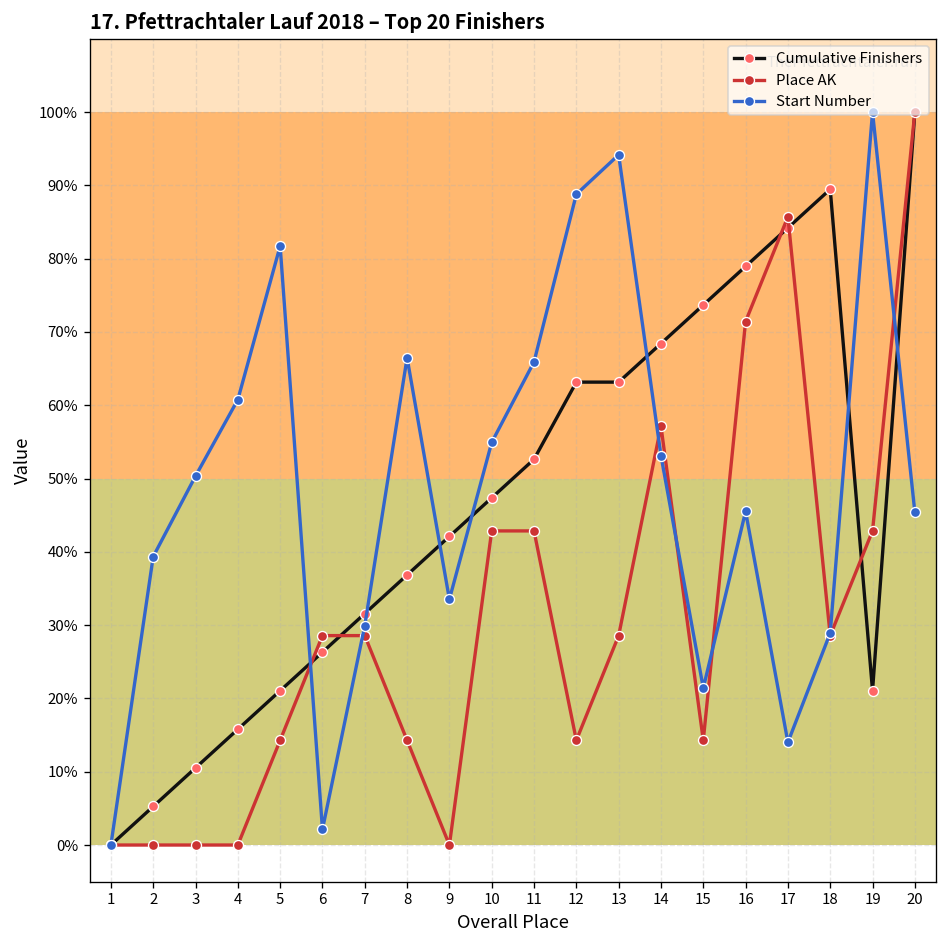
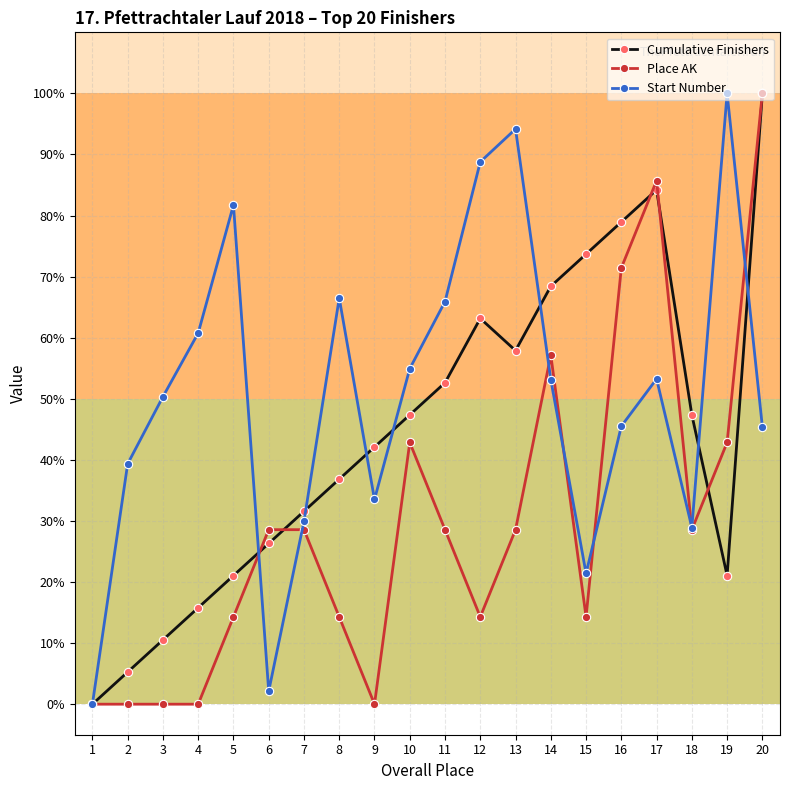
  {
    "Cumulative Finishers": {
      "2": "5%",
      "3": "11%",
      "4": "16%",
      "5": "21%",
      "6": "26%",
      "7": "32%",
      "8": "37%",
      "9": "42%",
      "10": "47%",
      "11": "53%",
      "12": "63%",
-     "13": "63%",
+     "13": "58%",
      "14": "68%",
      "15": "74%",
      "16": "79%",
      "17": "84%",
-     "18": "89%",
+     "18": "47%",
      "19": "21%"
    },
    "Place AK": {
      "2": "0%",
      "3": "0%",
      "4": "0%",
      "5": "14%",
      "6": "29%",
      "7": "29%",
      "8": "14%",
      "9": "0%",
      "10": "43%",
-     "11": "43%",
+     "11": "29%",
      "12": "14%",
      "13": "29%",
      "14": "57%",
      "15": "14%",
      "16": "71%",
      "17": "86%",
      "19": "43%"
    },
    "Start Number": {
      "2": "39%",
      "3": "50%",
      "4": "61%",
      "5": "82%",
      "6": "2%",
      "7": "30%",
      "8": "66%",
      "9": "34%",
      "10": "55%",
      "11": "66%",
      "12": "89%",
      "13": "94%",
      "14": "53%",
      "15": "21%",
      "16": "46%",
-     "17": "14%",
+     "17": "53%",
      "20": "45%"
    }
  }
